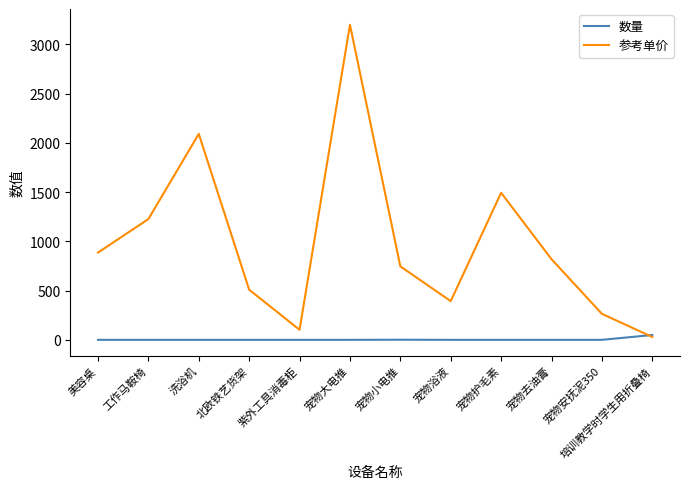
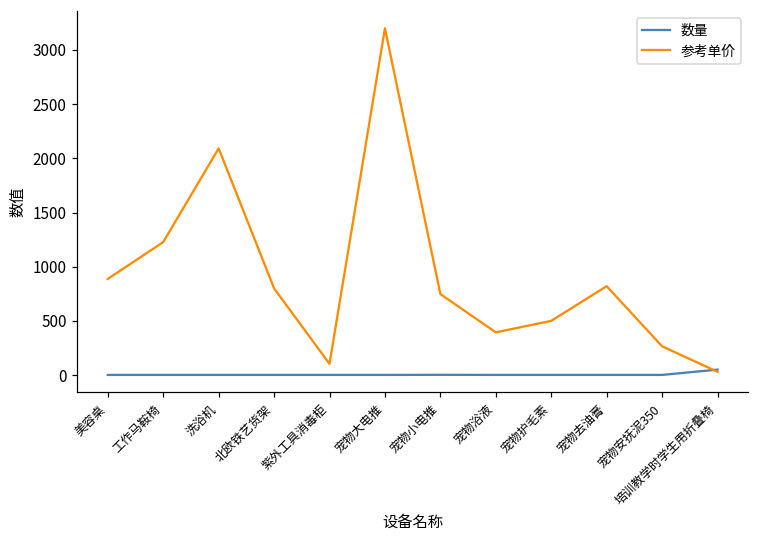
  {
    "数量": {
      "美容桌": 0,
      "工作马鞍椅": 0,
      "洗浴机": 0,
      "北欧铁艺货架": 0,
      "紫外工具消毒柜": 0,
      "宠物大电推": 0,
      "宠物小电推": 0,
      "宠物浴液": 0,
      "宠物护毛素": 0,
      "宠物去油膏": 0,
      "宠物安抚泥350": 0
    },
    "参考单价": {
      "美容桌": 900,
      "工作马鞍椅": 1200,
      "洗浴机": 2100,
-     "北欧铁艺货架": 500,
+     "北欧铁艺货架": 800,
      "紫外工具消毒柜": 100,
      "宠物大电推": 3200,
      "宠物小电推": 700,
      "宠物浴液": 400,
-     "宠物护毛素": 1500,
+     "宠物护毛素": 500,
      "宠物去油膏": 800,
      "宠物安抚泥350": 300
    }
  }
